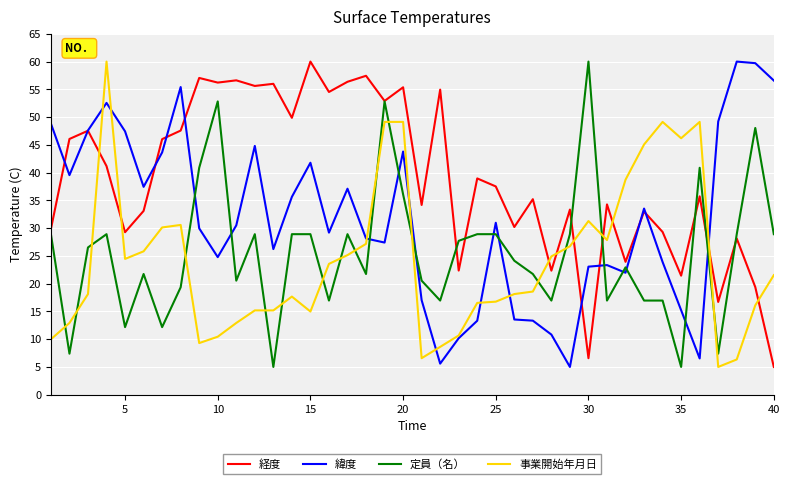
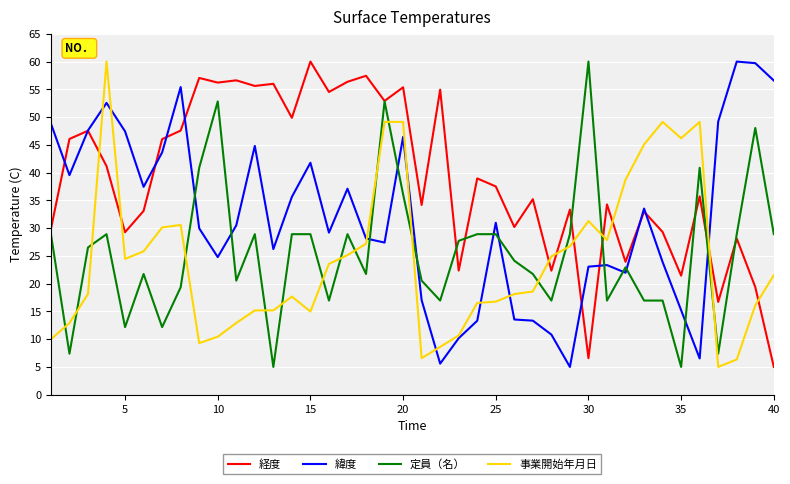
  {
    "経度": {
      "5": 29,
      "10": 56,
      "15": 60,
      "20": 55,
      "25": 38,
      "30": 7,
      "35": 21,
      "40": 5
    },
    "緯度": {
      "5": 47,
      "10": 25,
      "15": 42,
-     "20": 44,
+     "20": 46,
      "25": 31,
      "30": 23,
      "35": 15,
      "40": 57
    },
    "定員（名）": {
      "5": 12,
      "10": 53,
      "15": 29,
      "20": 36,
      "25": 29,
      "30": 60,
      "35": 5,
      "40": 29
    },
    "事業開始年月日": {
      "5": 24,
      "10": 10,
      "15": 15,
      "20": 49,
      "25": 17,
      "30": 31,
      "35": 46,
      "40": 22
    }
  }
